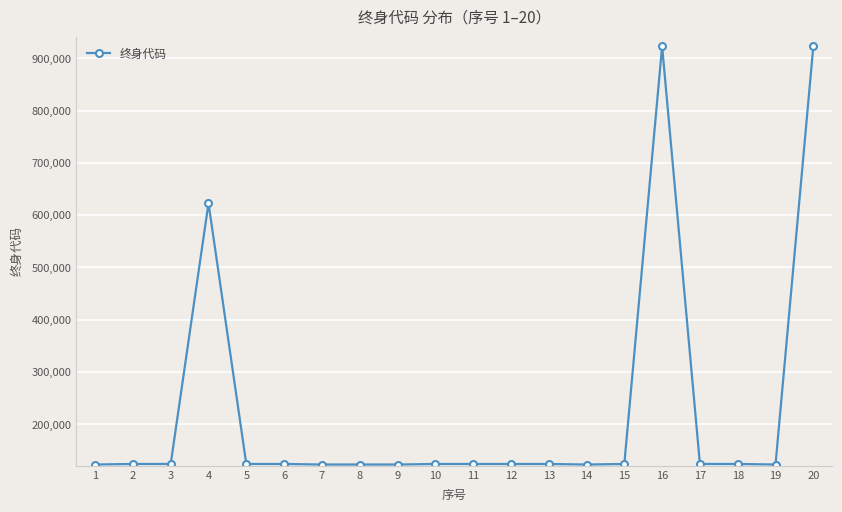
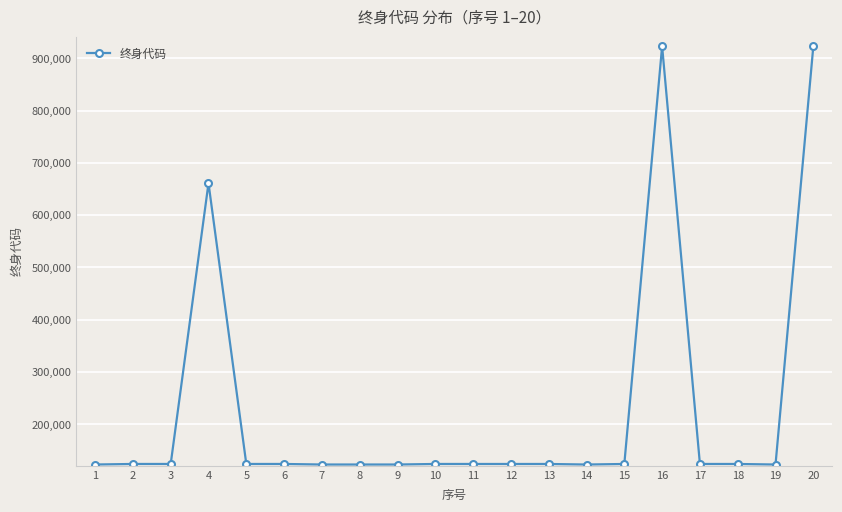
  {
    "1": "120,000",
    "2": "120,000",
    "3": "120,000",
-   "4": "620,000",
+   "4": "660,000",
    "5": "120,000",
    "6": "120,000",
    "7": "120,000",
    "8": "120,000",
    "9": "120,000",
    "10": "120,000",
    "11": "120,000",
    "12": "120,000",
    "13": "120,000",
    "14": "120,000",
    "15": "120,000",
    "16": "920,000",
    "17": "120,000",
    "18": "120,000",
    "19": "120,000",
    "20": "920,000"
  }
